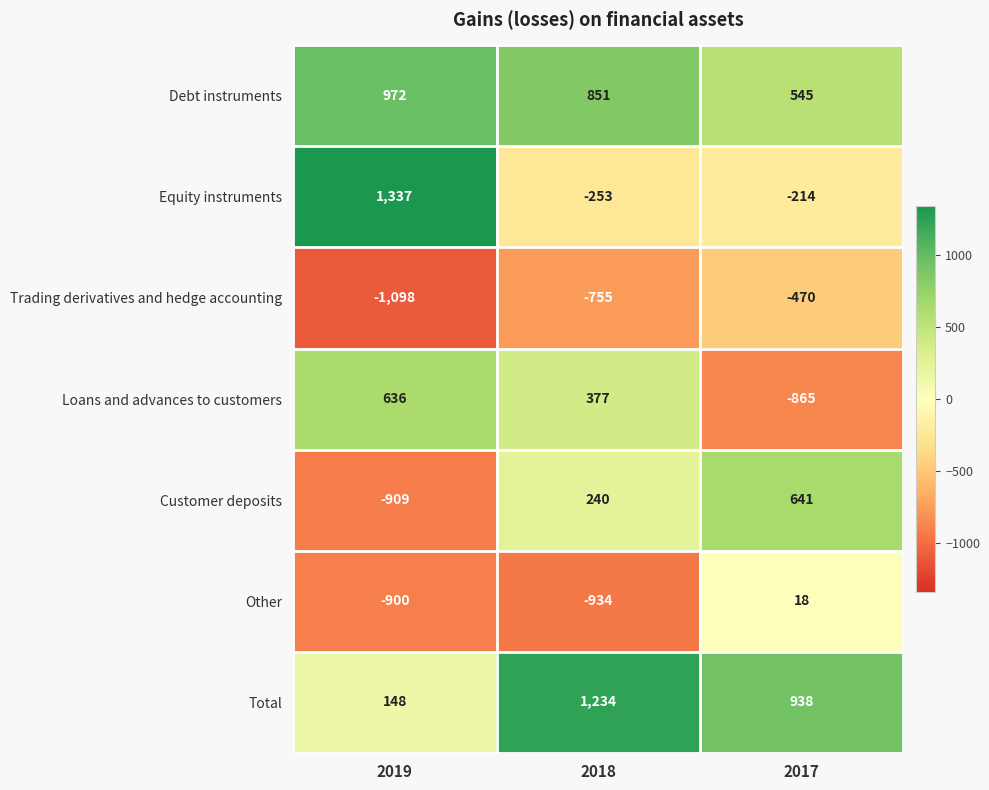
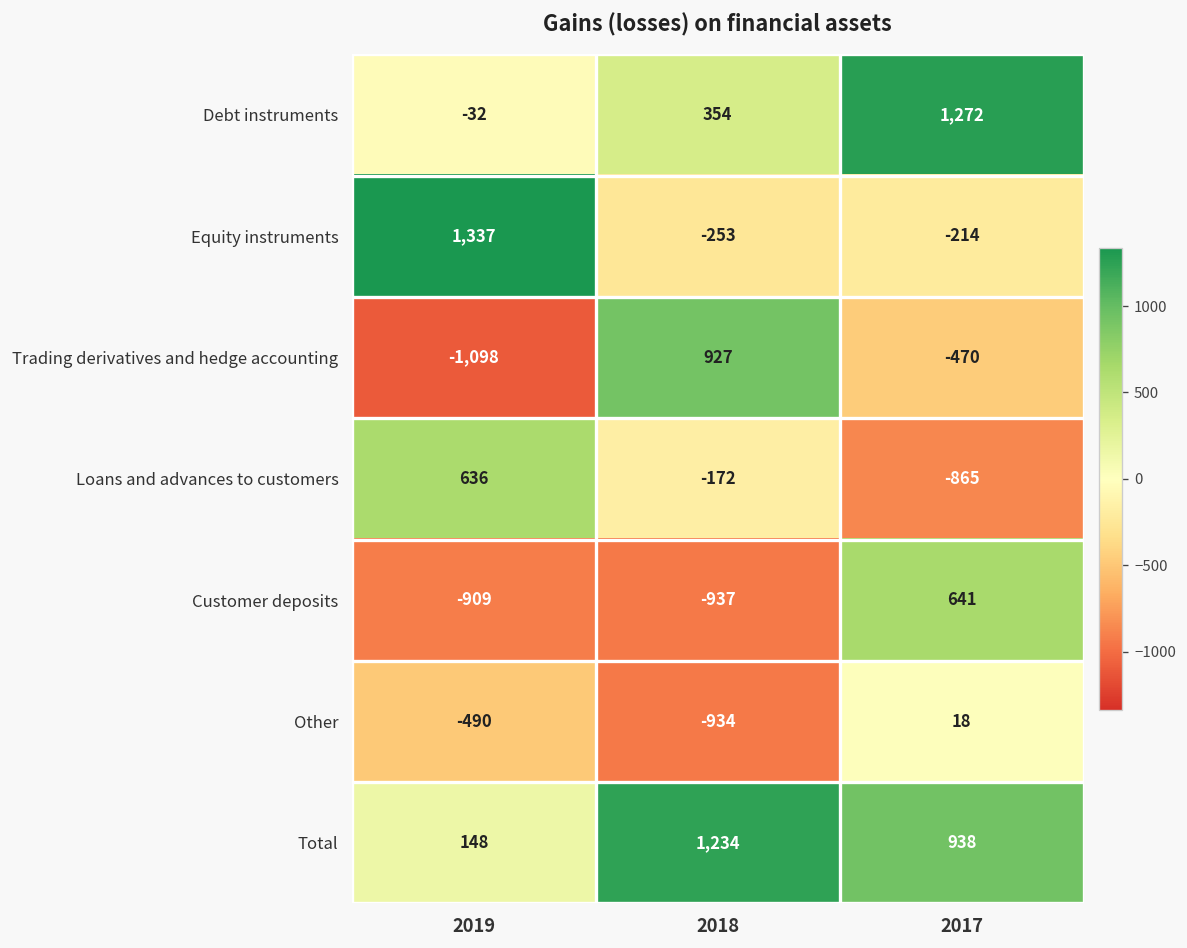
  {
    "Debt instruments": {
-     "2019": "972",
-     "2018": "851",
-     "2017": "545"
+     "2019": "-32",
+     "2018": "354",
+     "2017": "1,272"
    },
    "Equity instruments": {
      "2019": "1,337",
      "2018": "-253",
      "2017": "-214"
    },
    "Trading derivatives and hedge accounting": {
      "2019": "-1,098",
-     "2018": "-755",
+     "2018": "927",
      "2017": "-470"
    },
    "Loans and advances to customers": {
      "2019": "636",
-     "2018": "377",
+     "2018": "-172",
      "2017": "-865"
    },
    "Customer deposits": {
      "2019": "-909",
-     "2018": "240",
+     "2018": "-937",
      "2017": "641"
    },
    "Other": {
-     "2019": "-900",
+     "2019": "-490",
      "2018": "-934",
      "2017": "18"
    },
    "Total": {
      "2019": "148",
      "2018": "1,234",
      "2017": "938"
    }
  }
